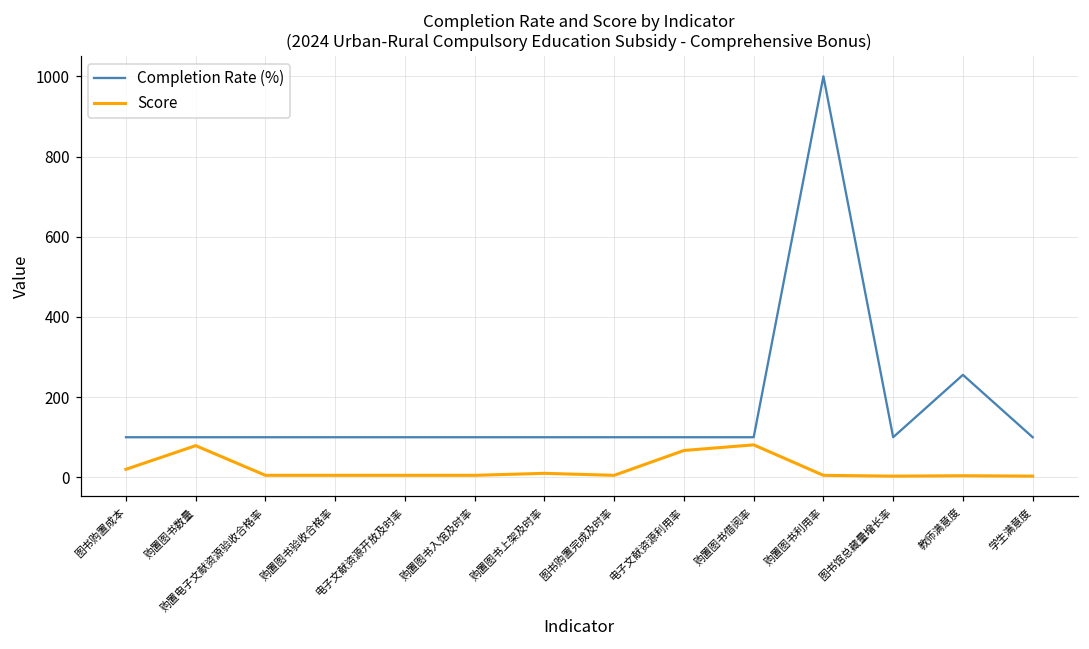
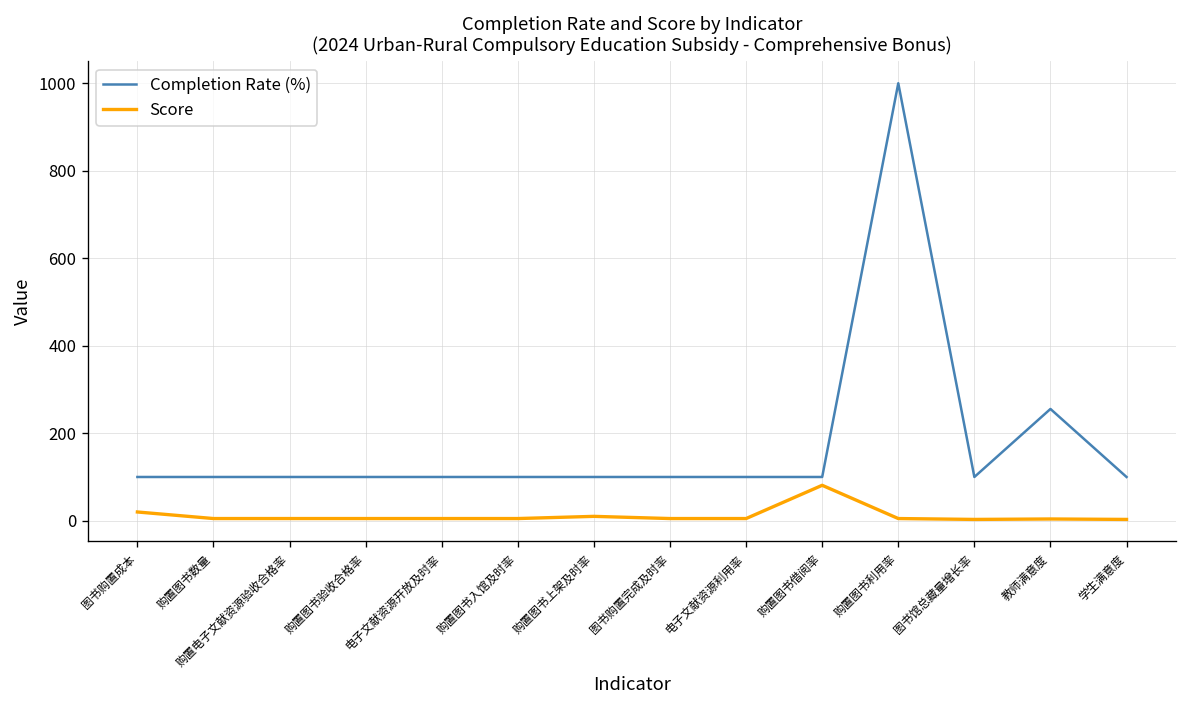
  {
    "Completion Rate (%)": {
      "图书购置成本": 100,
      "购置图书数量": 100,
      "购置电子文献资源验收合格率": 100,
      "购置图书验收合格率": 100,
      "电子文献资源开放及时率": 100,
      "购置图书入馆及时率": 100,
      "购置图书上架及时率": 100,
      "图书购置完成及时率": 100,
      "电子文献资源利用率": 100,
      "购置图书借阅率": 100,
      "购置图书利用率": 1000,
      "图书馆总藏量增长率": 100,
      "教师满意度": 260,
      "学生满意度": 100
    },
    "Score": {
      "图书购置成本": 20,
-     "购置图书数量": 80,
+     "购置图书数量": 10,
      "购置电子文献资源验收合格率": 10,
      "购置图书验收合格率": 10,
      "电子文献资源开放及时率": 10,
      "购置图书入馆及时率": 10,
      "购置图书上架及时率": 10,
      "图书购置完成及时率": 10,
-     "电子文献资源利用率": 70,
+     "电子文献资源利用率": 10,
      "购置图书借阅率": 80,
      "购置图书利用率": 10,
      "图书馆总藏量增长率": 0,
      "教师满意度": 0,
      "学生满意度": 0
    }
  }
